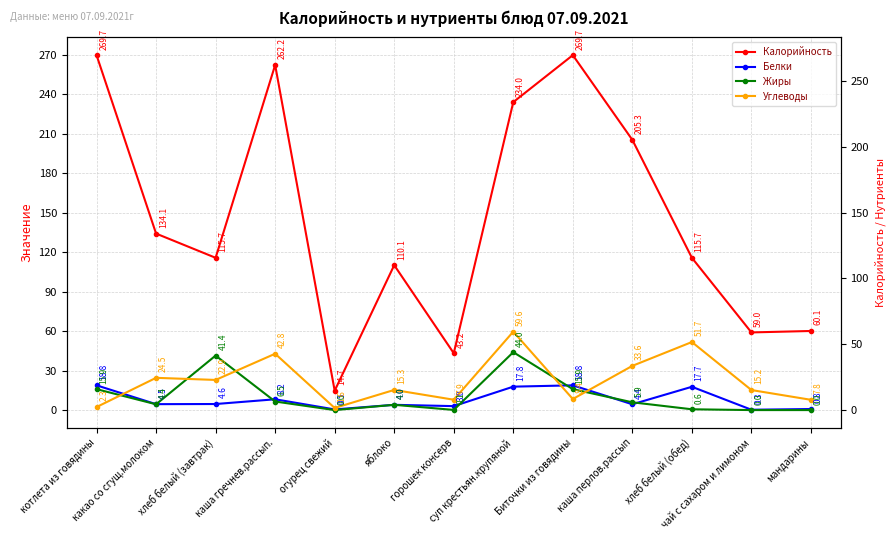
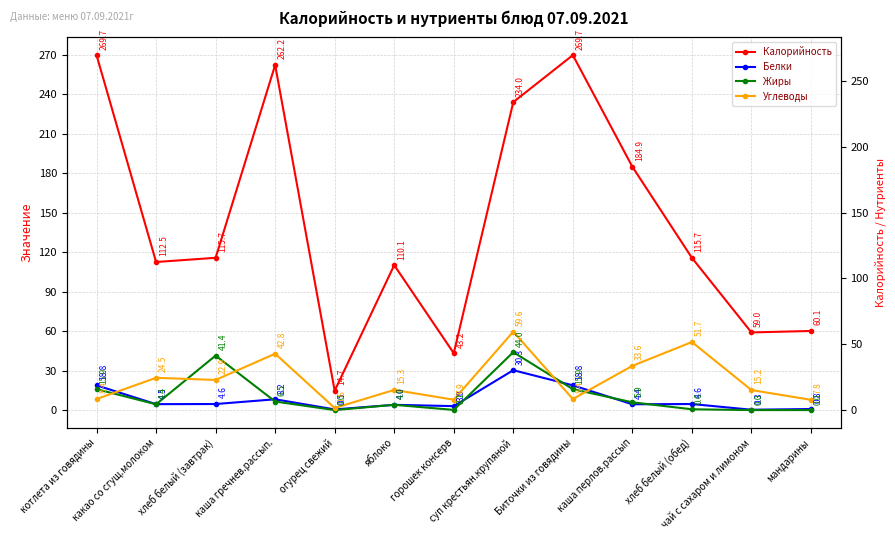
  {
    "Калорийность": {
      "котлета из говядины": 269.7,
-     "какао со сгущ.молоком": 134.1,
+     "какао со сгущ.молоком": 112.5,
      "хлеб белый (завтрак)": 115.7,
      "каша гречнев.рассып.": 262.2,
      "огурец свежий": 14.7,
      "яблоко": 110.1,
      "горошек консерв": 43.2,
      "суп крестьян.крупяной": 234.0,
      "Биточки из говядины": 269.7,
-     "каша перлов.рассып": 205.3,
+     "каша перлов.рассып": 184.9,
      "хлеб белый (обед)": 115.7,
      "чай с сахаром и лимоном": 59.0,
      "мандарины": 60.1
    },
    "Белки": {
      "хлеб белый (завтрак)": 4.6,
-     "суп крестьян.крупяной": 17.8,
-     "хлеб белый (обед)": 17.7
+     "суп крестьян.крупяной": 30.3,
+     "хлеб белый (обед)": 4.6
    },
    "Жиры": {
      "хлеб белый (завтрак)": 41.4,
      "суп крестьян.крупяной": 44.0
    },
    "Углеводы": {
-     "котлета из говядины": 2.3,
+     "котлета из говядины": 8.4,
      "какао со сгущ.молоком": 24.5,
      "хлеб белый (завтрак)": 22.9,
      "каша гречнев.рассып.": 42.8,
      "яблоко": 15.3,
      "суп крестьян.крупяной": 59.6,
      "каша перлов.рассып": 33.6,
      "хлеб белый (обед)": 51.7,
      "чай с сахаром и лимоном": 15.2
    }
  }
